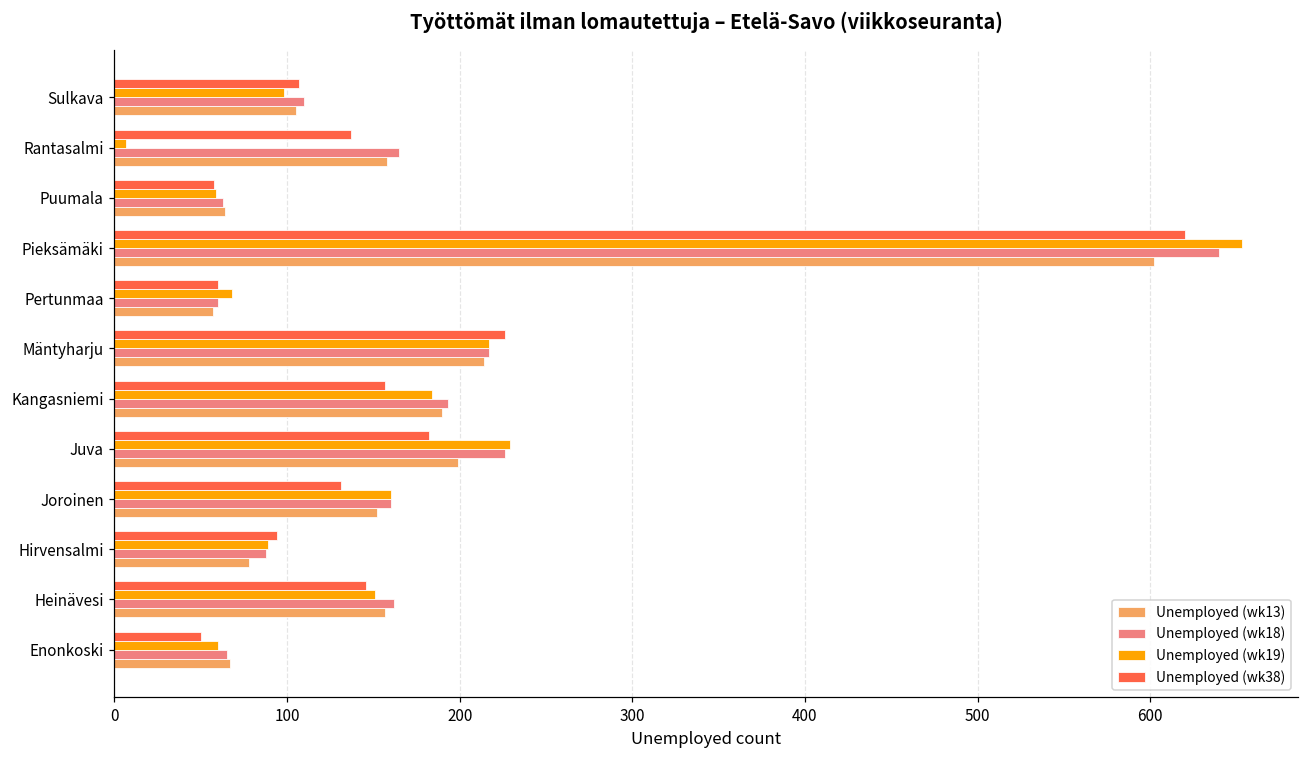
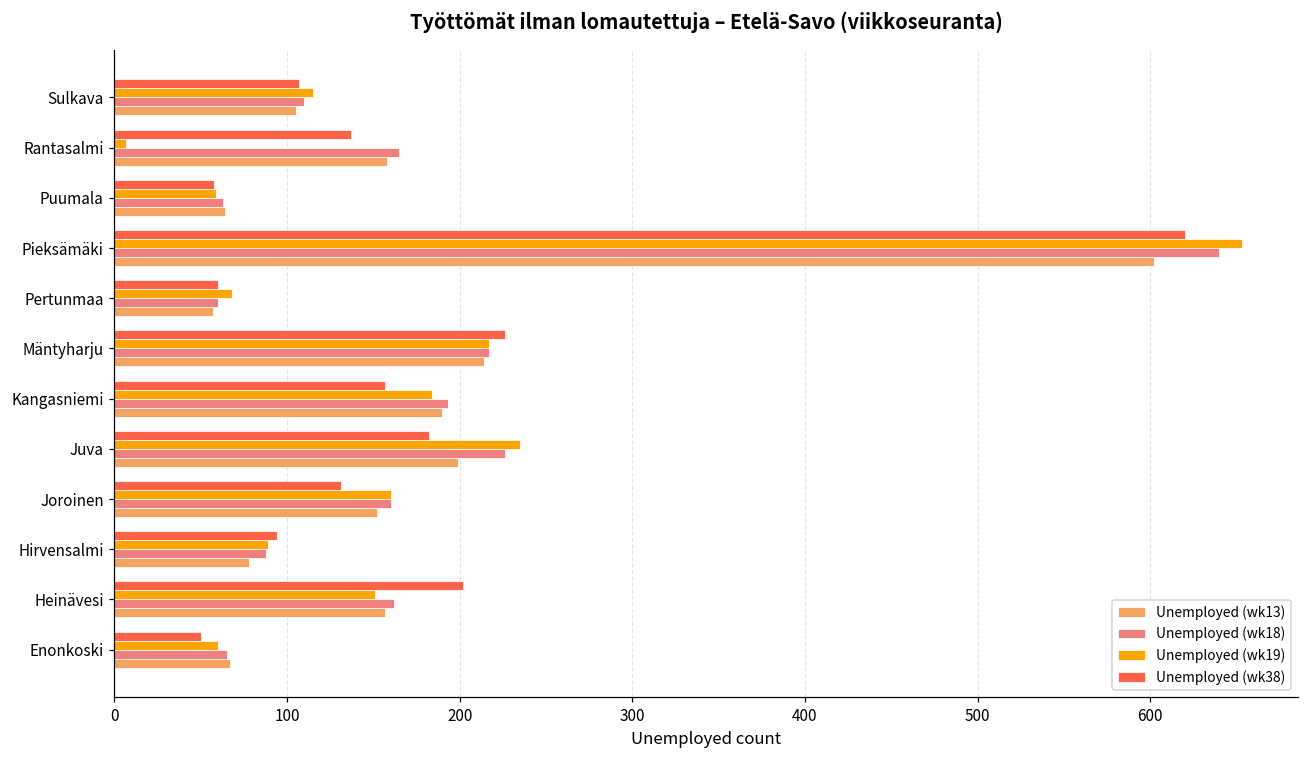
  {
    "Unemployed (wk19)": {
-     "Sulkava": 98,
+     "Sulkava": 115,
      "Rantasalmi": 7,
      "Puumala": 59,
      "Pieksämäki": 653,
      "Pertunmaa": 68,
      "Mäntyharju": 217,
      "Kangasniemi": 184,
-     "Juva": 229,
+     "Juva": 235,
      "Joroinen": 160,
      "Hirvensalmi": 89,
      "Heinävesi": 151,
      "Enonkoski": 60
    },
    "Unemployed (wk38)": {
      "Sulkava": 107,
      "Rantasalmi": 137,
      "Puumala": 58,
      "Pieksämäki": 620,
      "Pertunmaa": 60,
      "Mäntyharju": 226,
      "Kangasniemi": 157,
      "Juva": 182,
      "Joroinen": 131,
      "Hirvensalmi": 94,
-     "Heinävesi": 146,
+     "Heinävesi": 202,
      "Enonkoski": 50
    }
  }
